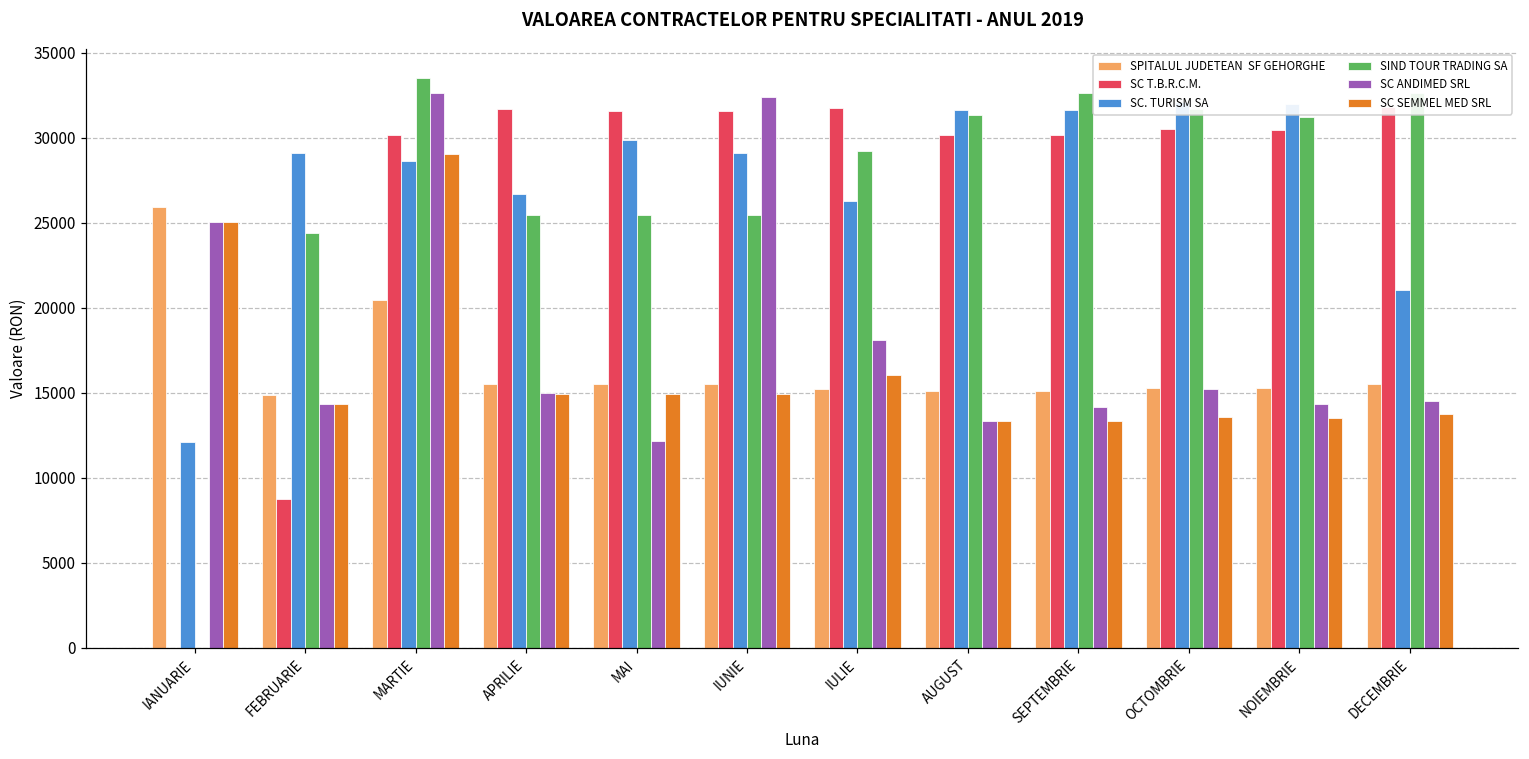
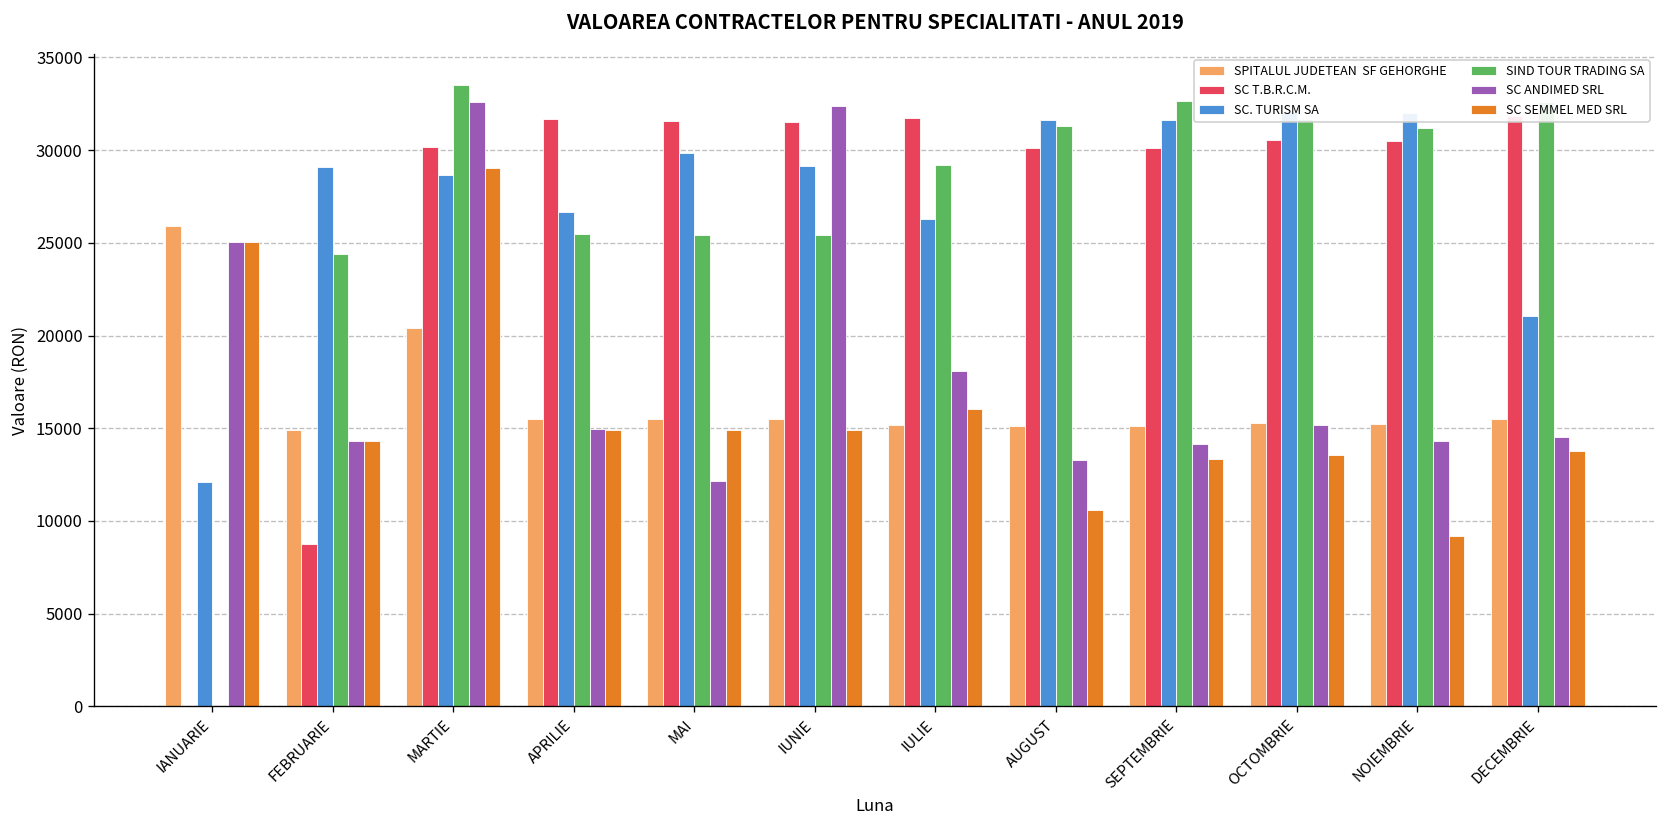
  {
    "SPITALUL JUDETEAN SF GEHORGHE": {
      "IANUARIE": 25900,
      "FEBRUARIE": 14900,
      "MARTIE": 20400,
      "APRILIE": 15500,
      "MAI": 15500,
      "IUNIE": 15500,
      "IULIE": 15200,
      "AUGUST": 15100,
      "SEPTEMBRIE": 15100,
      "OCTOMBRIE": 15300,
      "NOIEMBRIE": 15200,
      "DECEMBRIE": 15500
    },
    "SC T.B.R.C.M.": {
      "IANUARIE": 0,
      "FEBRUARIE": 8700,
      "MARTIE": 30200,
      "APRILIE": 31700,
      "MAI": 31600,
      "IUNIE": 31500,
      "IULIE": 31800,
      "AUGUST": 30100,
      "SEPTEMBRIE": 30100,
      "OCTOMBRIE": 30500,
      "NOIEMBRIE": 30500
    },
    "SC. TURISM SA": {
      "IANUARIE": 12100,
      "FEBRUARIE": 29100,
      "MARTIE": 28600,
      "APRILIE": 26700,
      "MAI": 29800,
      "IUNIE": 29100,
      "IULIE": 26300,
      "AUGUST": 31600,
      "SEPTEMBRIE": 31600,
      "DECEMBRIE": 21000
    },
    "SIND TOUR TRADING SA": {
      "IANUARIE": 0,
      "FEBRUARIE": 24400,
      "MARTIE": 33500,
      "APRILIE": 25500,
      "MAI": 25400,
      "IUNIE": 25400,
      "IULIE": 29200,
      "AUGUST": 31300,
      "SEPTEMBRIE": 32600,
      "NOIEMBRIE": 31200
    },
    "SC ANDIMED SRL": {
      "IANUARIE": 25100,
      "FEBRUARIE": 14300,
      "MARTIE": 32600,
      "APRILIE": 15000,
      "MAI": 12100,
      "IUNIE": 32400,
      "IULIE": 18100,
      "AUGUST": 13300,
      "SEPTEMBRIE": 14100,
      "OCTOMBRIE": 15200,
      "NOIEMBRIE": 14300,
      "DECEMBRIE": 14500
    },
    "SC SEMMEL MED SRL": {
      "IANUARIE": 25000,
      "FEBRUARIE": 14300,
      "MARTIE": 29000,
      "APRILIE": 14900,
      "MAI": 14900,
      "IUNIE": 14900,
      "IULIE": 16000,
-     "AUGUST": 13400,
+     "AUGUST": 10600,
      "SEPTEMBRIE": 13300,
      "OCTOMBRIE": 13600,
-     "NOIEMBRIE": 13500,
+     "NOIEMBRIE": 9200,
      "DECEMBRIE": 13700
    }
  }
